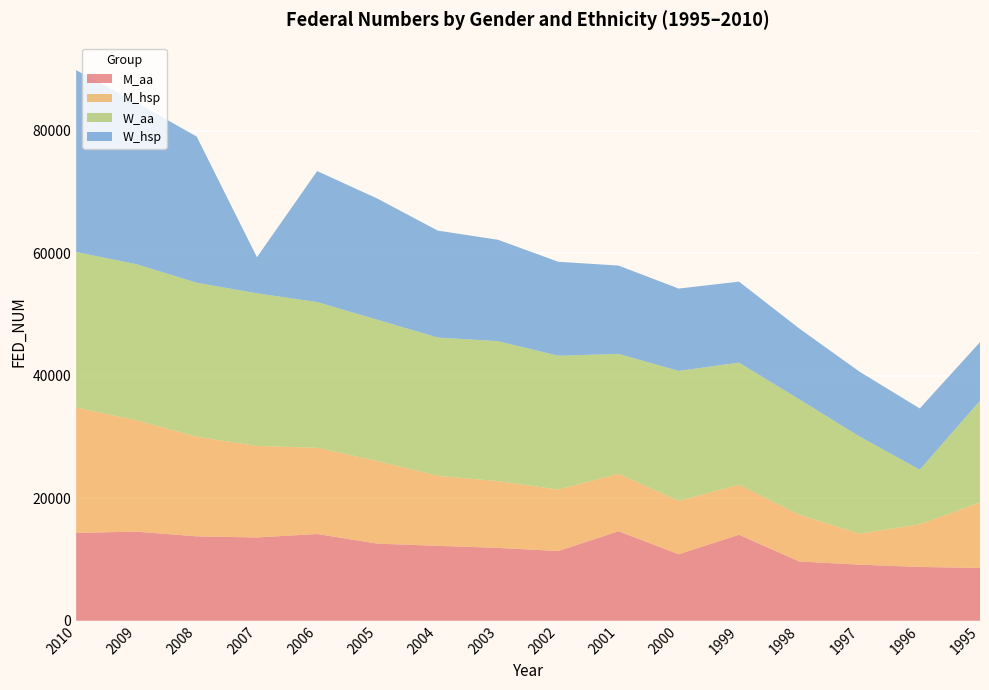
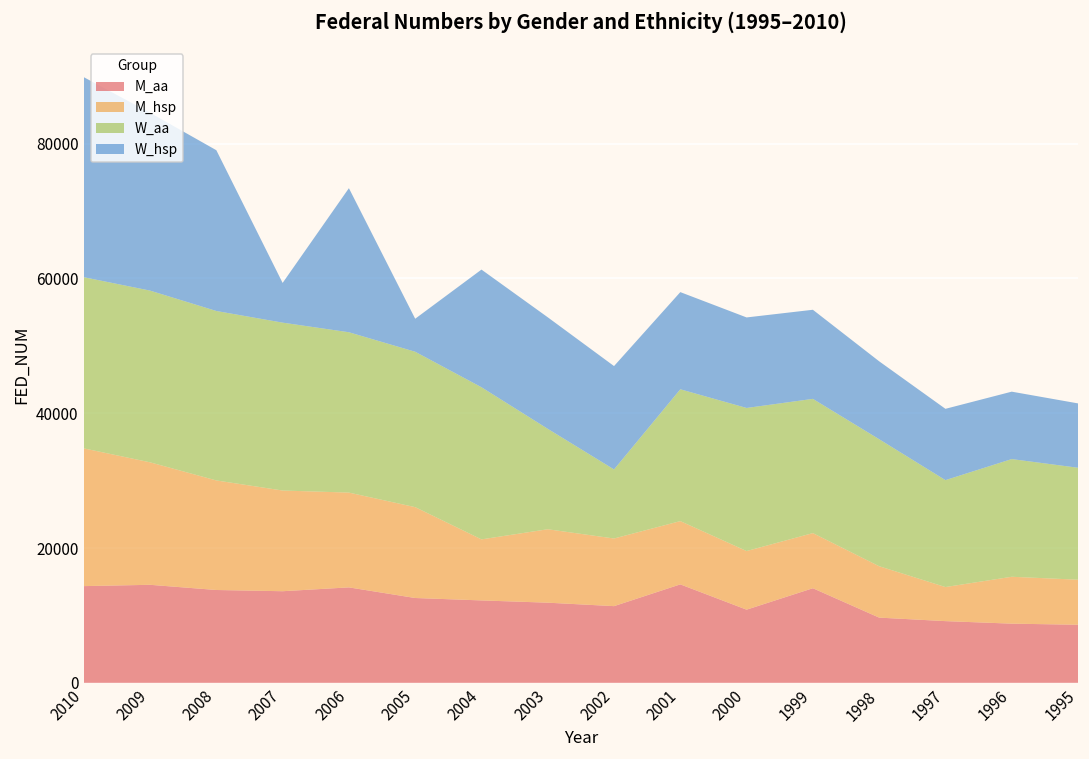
  {
    "M_aa": {
      "2010": 14000,
      "2009": 15000,
      "2008": 14000,
      "2007": 14000,
      "2006": 14000,
      "2005": 13000,
      "2004": 12000,
      "2003": 12000,
      "2002": 11000,
      "2001": 15000,
      "2000": 11000,
      "1999": 14000,
      "1998": 10000,
      "1997": 9000,
      "1996": 9000,
      "1995": 9000
    },
    "M_hsp": {
      "2010": 20000,
      "2009": 18000,
      "2008": 16000,
      "2007": 15000,
      "2006": 14000,
      "2005": 13000,
-     "2004": 11000,
+     "2004": 9000,
      "2003": 11000,
      "2002": 10000,
      "2001": 9000,
      "2000": 9000,
      "1999": 8000,
      "1998": 8000,
      "1997": 5000,
      "1996": 7000,
-     "1995": 11000
+     "1995": 7000
    },
    "W_aa": {
      "2010": 25000,
      "2009": 25000,
      "2008": 25000,
      "2007": 25000,
      "2006": 24000,
      "2005": 23000,
      "2004": 23000,
-     "2003": 23000,
-     "2002": 22000,
+     "2003": 15000,
+     "2002": 10000,
      "2001": 20000,
      "2000": 21000,
      "1999": 20000,
      "1998": 19000,
      "1997": 16000,
-     "1996": 9000,
+     "1996": 17000,
      "1995": 17000
    },
    "W_hsp": {
      "2010": 30000,
      "2008": 24000,
      "2007": 6000,
      "2006": 21000,
-     "2005": 20000,
+     "2005": 5000,
      "2004": 17000,
      "2003": 17000,
      "2002": 15000,
      "2001": 14000,
      "2000": 13000,
      "1999": 13000,
      "1998": 12000,
      "1997": 11000,
      "1996": 10000,
      "1995": 10000
    }
  }
